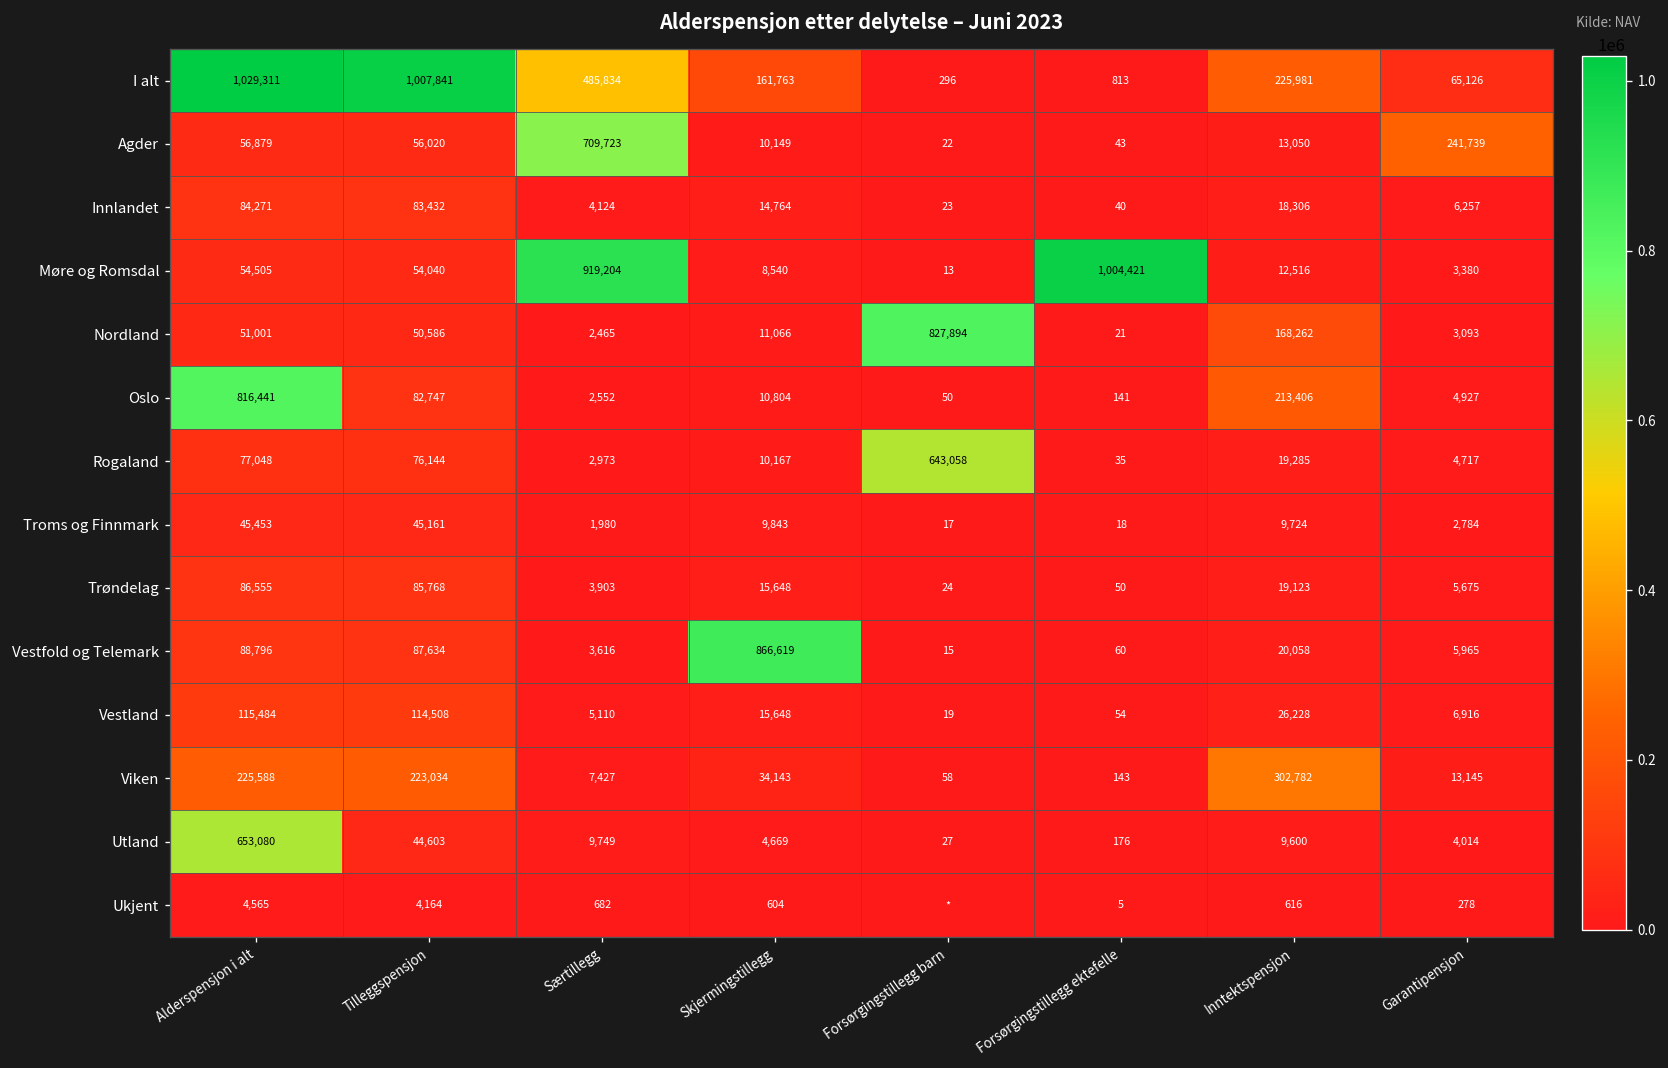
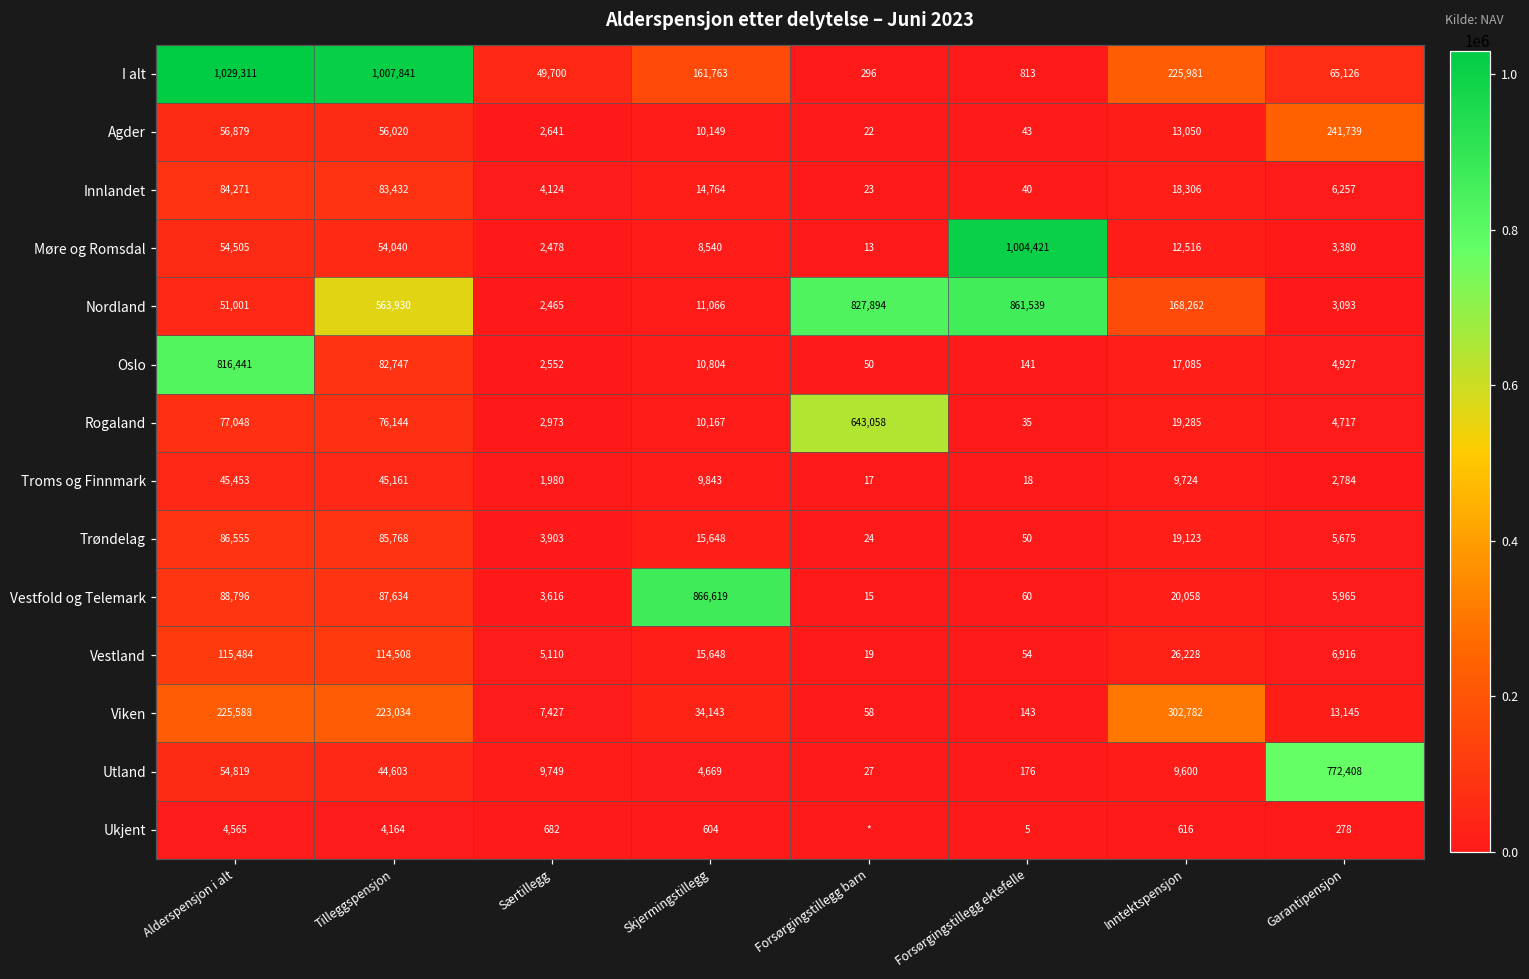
  {
    "I alt": {
      "Alderspensjon i alt": "1,029,311",
      "Tilleggspensjon": "1,007,841",
-     "Særtillegg": "485,834",
+     "Særtillegg": "49,700",
      "Skjermingstillegg": "161,763",
      "Forsørgingstillegg barn": "296",
      "Forsørgingstillegg ektefelle": "813",
      "Inntektspensjon": "225,981",
      "Garantipensjon": "65,126"
    },
    "Agder": {
      "Alderspensjon i alt": "56,879",
      "Tilleggspensjon": "56,020",
-     "Særtillegg": "709,723",
+     "Særtillegg": "2,641",
      "Skjermingstillegg": "10,149",
      "Forsørgingstillegg barn": "22",
      "Forsørgingstillegg ektefelle": "43",
      "Inntektspensjon": "13,050",
      "Garantipensjon": "241,739"
    },
    "Innlandet": {
      "Alderspensjon i alt": "84,271",
      "Tilleggspensjon": "83,432",
      "Særtillegg": "4,124",
      "Skjermingstillegg": "14,764",
      "Forsørgingstillegg barn": "23",
      "Forsørgingstillegg ektefelle": "40",
      "Inntektspensjon": "18,306",
      "Garantipensjon": "6,257"
    },
    "Møre og Romsdal": {
      "Alderspensjon i alt": "54,505",
      "Tilleggspensjon": "54,040",
-     "Særtillegg": "919,204",
+     "Særtillegg": "2,478",
      "Skjermingstillegg": "8,540",
      "Forsørgingstillegg barn": "13",
      "Forsørgingstillegg ektefelle": "1,004,421",
      "Inntektspensjon": "12,516",
      "Garantipensjon": "3,380"
    },
    "Nordland": {
      "Alderspensjon i alt": "51,001",
-     "Tilleggspensjon": "50,586",
+     "Tilleggspensjon": "563,930",
      "Særtillegg": "2,465",
      "Skjermingstillegg": "11,066",
      "Forsørgingstillegg barn": "827,894",
-     "Forsørgingstillegg ektefelle": "21",
+     "Forsørgingstillegg ektefelle": "861,539",
      "Inntektspensjon": "168,262",
      "Garantipensjon": "3,093"
    },
    "Oslo": {
      "Alderspensjon i alt": "816,441",
      "Tilleggspensjon": "82,747",
      "Særtillegg": "2,552",
      "Skjermingstillegg": "10,804",
      "Forsørgingstillegg barn": "50",
      "Forsørgingstillegg ektefelle": "141",
-     "Inntektspensjon": "213,406",
+     "Inntektspensjon": "17,085",
      "Garantipensjon": "4,927"
    },
    "Rogaland": {
      "Alderspensjon i alt": "77,048",
      "Tilleggspensjon": "76,144",
      "Særtillegg": "2,973",
      "Skjermingstillegg": "10,167",
      "Forsørgingstillegg barn": "643,058",
      "Forsørgingstillegg ektefelle": "35",
      "Inntektspensjon": "19,285",
      "Garantipensjon": "4,717"
    },
    "Troms og Finnmark": {
      "Alderspensjon i alt": "45,453",
      "Tilleggspensjon": "45,161",
      "Særtillegg": "1,980",
      "Skjermingstillegg": "9,843",
      "Forsørgingstillegg barn": "17",
      "Forsørgingstillegg ektefelle": "18",
      "Inntektspensjon": "9,724",
      "Garantipensjon": "2,784"
    },
    "Trøndelag": {
      "Alderspensjon i alt": "86,555",
      "Tilleggspensjon": "85,768",
      "Særtillegg": "3,903",
      "Skjermingstillegg": "15,648",
      "Forsørgingstillegg barn": "24",
      "Forsørgingstillegg ektefelle": "50",
      "Inntektspensjon": "19,123",
      "Garantipensjon": "5,675"
    },
    "Vestfold og Telemark": {
      "Alderspensjon i alt": "88,796",
      "Tilleggspensjon": "87,634",
      "Særtillegg": "3,616",
      "Skjermingstillegg": "866,619",
      "Forsørgingstillegg barn": "15",
      "Forsørgingstillegg ektefelle": "60",
      "Inntektspensjon": "20,058",
      "Garantipensjon": "5,965"
    },
    "Vestland": {
      "Alderspensjon i alt": "115,484",
      "Tilleggspensjon": "114,508",
      "Særtillegg": "5,110",
      "Skjermingstillegg": "15,648",
      "Forsørgingstillegg barn": "19",
      "Forsørgingstillegg ektefelle": "54",
      "Inntektspensjon": "26,228",
      "Garantipensjon": "6,916"
    },
    "Viken": {
      "Alderspensjon i alt": "225,588",
      "Tilleggspensjon": "223,034",
      "Særtillegg": "7,427",
      "Skjermingstillegg": "34,143",
      "Forsørgingstillegg barn": "58",
      "Forsørgingstillegg ektefelle": "143",
      "Inntektspensjon": "302,782",
      "Garantipensjon": "13,145"
    },
    "Utland": {
-     "Alderspensjon i alt": "653,080",
+     "Alderspensjon i alt": "54,819",
      "Tilleggspensjon": "44,603",
      "Særtillegg": "9,749",
      "Skjermingstillegg": "4,669",
      "Forsørgingstillegg barn": "27",
      "Forsørgingstillegg ektefelle": "176",
      "Inntektspensjon": "9,600",
-     "Garantipensjon": "4,014"
+     "Garantipensjon": "772,408"
    },
    "Ukjent": {
      "Alderspensjon i alt": "4,565",
      "Tilleggspensjon": "4,164",
      "Særtillegg": "682",
      "Skjermingstillegg": "604",
      "Forsørgingstillegg ektefelle": "5",
      "Inntektspensjon": "616",
      "Garantipensjon": "278"
    }
  }
